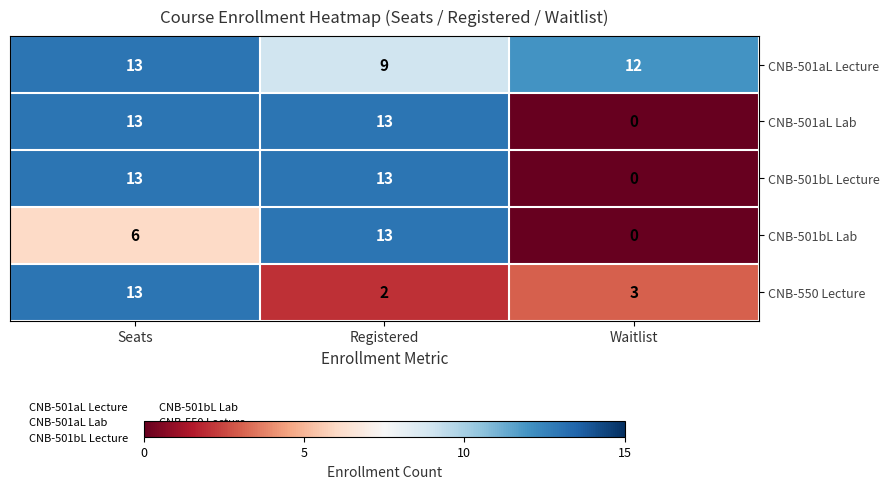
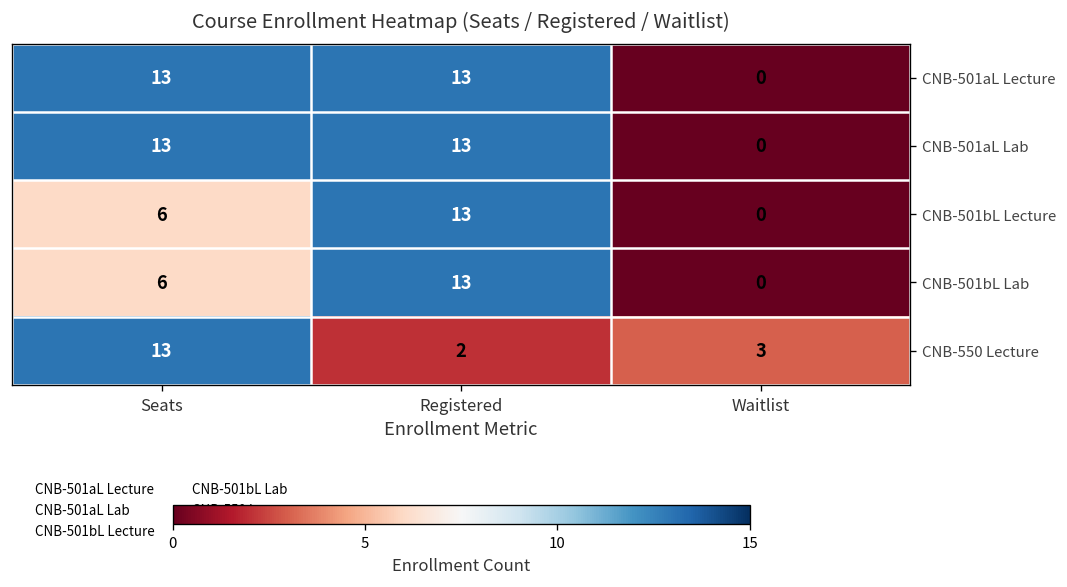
  {
    "CNB-501aL Lecture": {
      "Seats": 13,
-     "Registered": 9,
-     "Waitlist": 12
+     "Registered": 13,
+     "Waitlist": 0
    },
    "CNB-501aL Lab": {
      "Seats": 13,
      "Registered": 13,
      "Waitlist": 0
    },
    "CNB-501bL Lecture": {
-     "Seats": 13,
+     "Seats": 6,
      "Registered": 13,
      "Waitlist": 0
    },
    "CNB-501bL Lab": {
      "Seats": 6,
      "Registered": 13,
      "Waitlist": 0
    },
    "CNB-550 Lecture": {
      "Seats": 13,
      "Registered": 2,
      "Waitlist": 3
    }
  }
